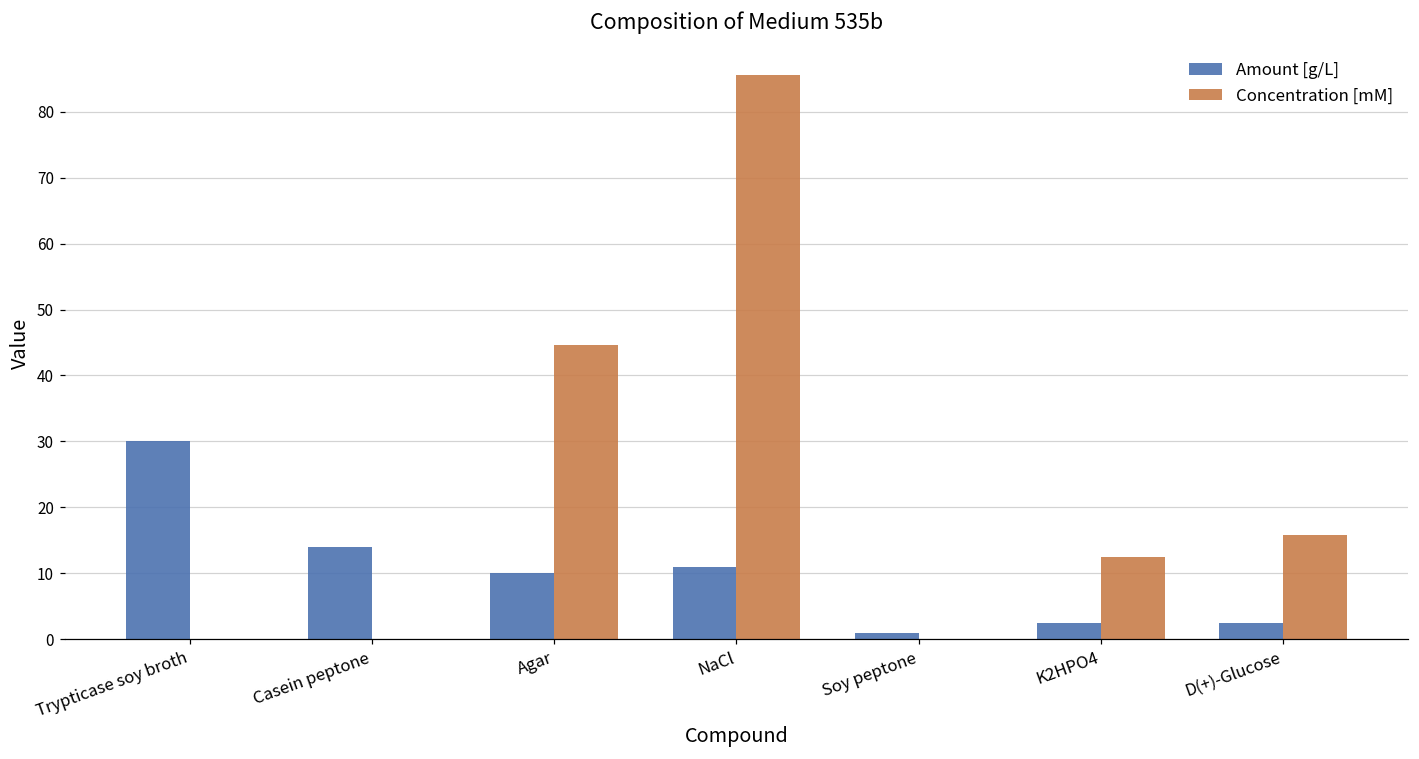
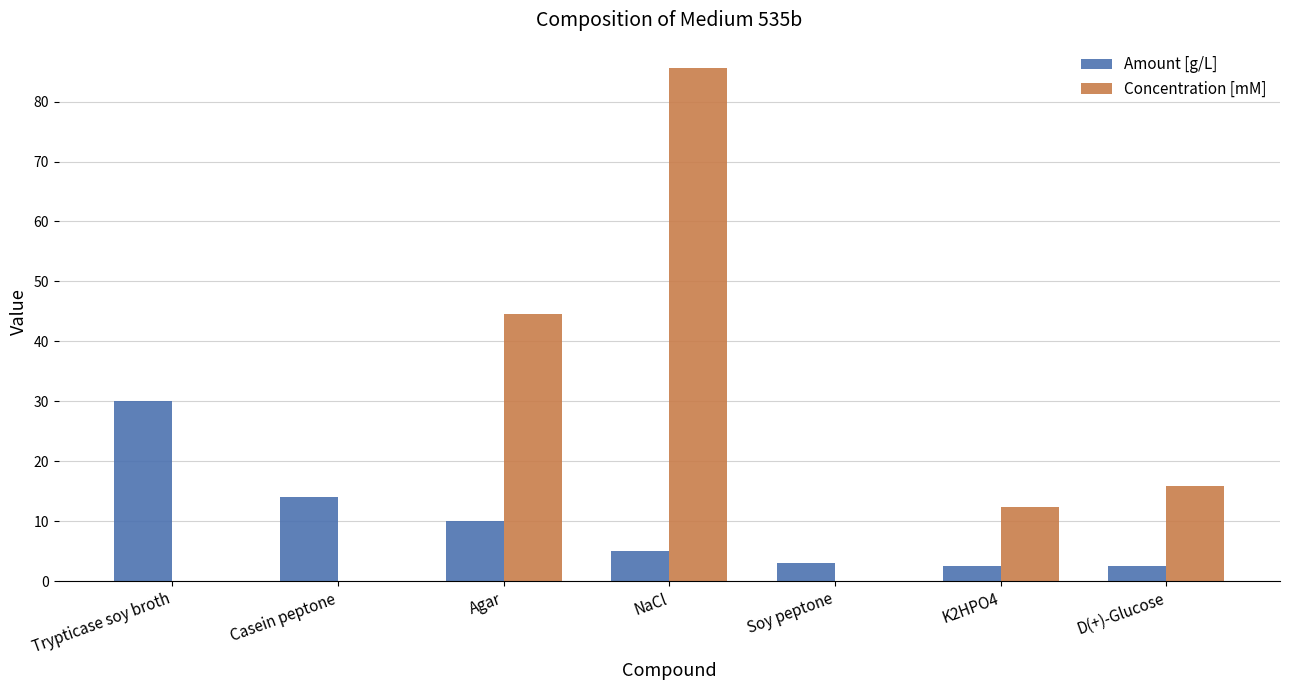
  {
    "Amount [g/L]": {
      "Trypticase soy broth": 30,
      "Casein peptone": 14,
      "Agar": 10,
-     "NaCl": 11,
-     "Soy peptone": 1,
+     "NaCl": 5,
+     "Soy peptone": 3,
      "K2HPO4": 3,
      "D(+)-Glucose": 3
    },
    "Concentration [mM]": {
      "Trypticase soy broth": 0,
      "Casein peptone": 0,
      "Agar": 45,
      "NaCl": 86,
      "Soy peptone": 0,
      "K2HPO4": 12,
      "D(+)-Glucose": 16
    }
  }
